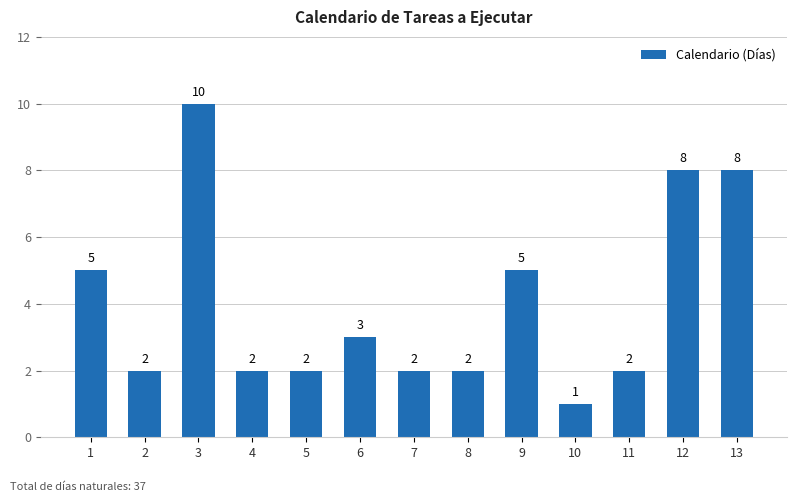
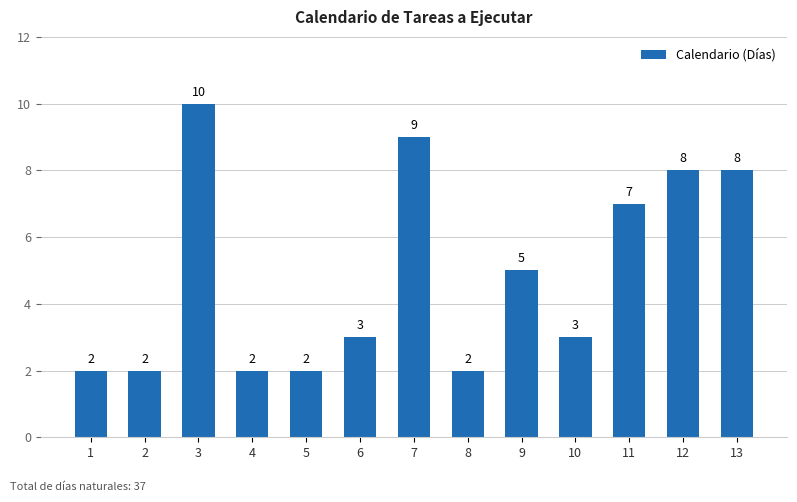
  {
-   "1": 5,
+   "1": 2,
    "2": 2,
    "3": 10,
    "4": 2,
    "5": 2,
    "6": 3,
-   "7": 2,
+   "7": 9,
    "8": 2,
    "9": 5,
-   "10": 1,
-   "11": 2,
+   "10": 3,
+   "11": 7,
    "12": 8,
    "13": 8
  }
